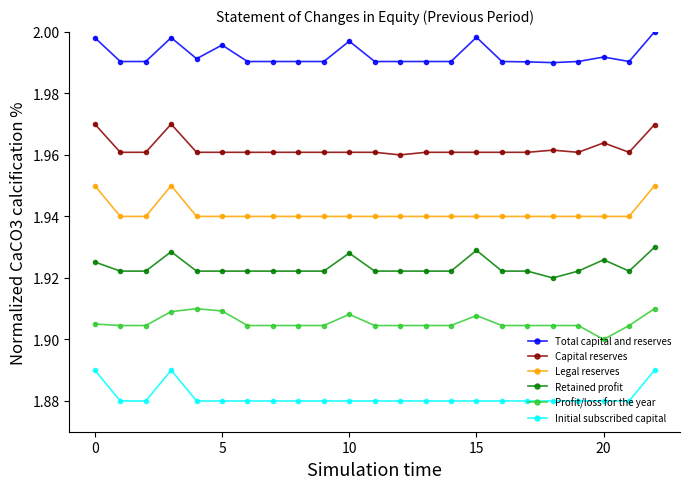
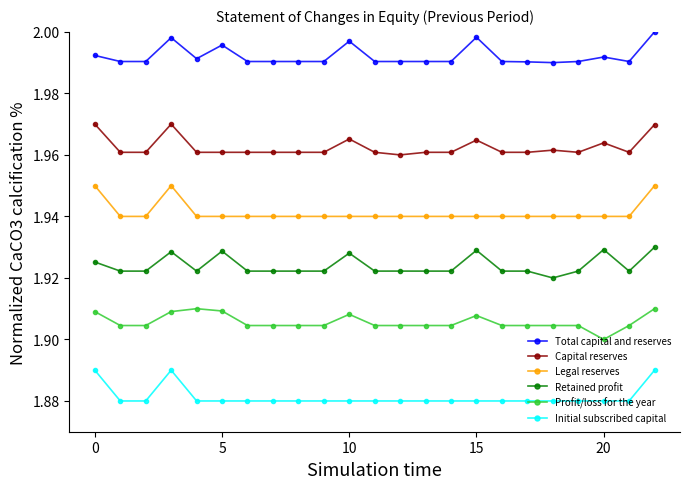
  {
    "Total capital and reserves": {
-     "0": 1.998,
+     "0": 1.992,
      "5": 1.996,
      "10": 1.997,
      "15": 1.998,
      "20": 1.992
    },
    "Capital reserves": {
      "0": 1.970,
      "5": 1.961,
-     "10": 1.961,
-     "15": 1.961,
+     "10": 1.965,
+     "15": 1.965,
      "20": 1.964
    },
    "Legal reserves": {
      "0": 1.950,
      "5": 1.940,
      "10": 1.940,
      "15": 1.940,
      "20": 1.940
    },
    "Retained profit": {
      "0": 1.925,
-     "5": 1.922,
+     "5": 1.929,
      "10": 1.928,
      "15": 1.929,
-     "20": 1.926
+     "20": 1.929
    },
    "Profit/loss for the year": {
-     "0": 1.905,
+     "0": 1.909,
      "5": 1.909,
      "10": 1.908,
      "15": 1.908,
      "20": 1.900
    },
    "Initial subscribed capital": {
      "0": 1.890,
      "5": 1.880,
      "10": 1.880,
      "15": 1.880,
      "20": 1.880
    }
  }
